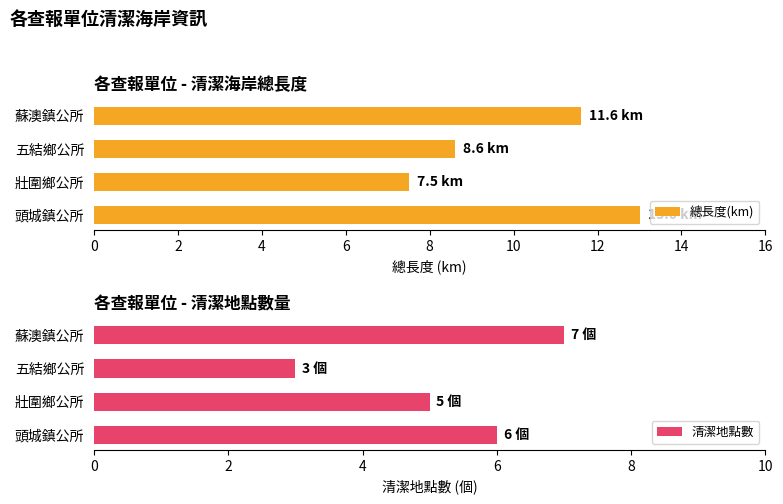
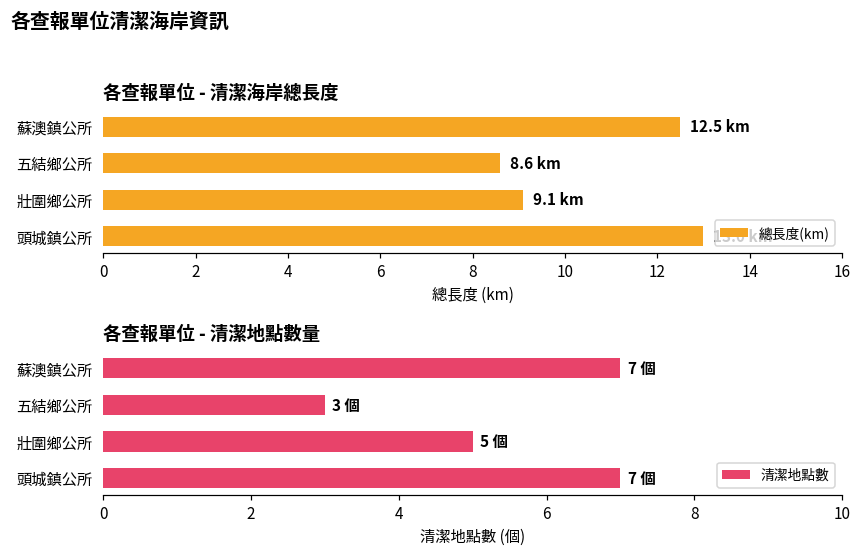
  {
    "各查報單位 - 清潔海岸總長度": {
-     "蘇澳鎮公所": 11.6,
+     "蘇澳鎮公所": 12.5,
      "五結鄉公所": 8.6,
-     "壯圍鄉公所": 7.5
+     "壯圍鄉公所": 9.1
    },
    "各查報單位 - 清潔地點數量": {
      "蘇澳鎮公所": 7,
      "五結鄉公所": 3,
      "壯圍鄉公所": 5,
-     "頭城鎮公所": 6
+     "頭城鎮公所": 7
    }
  }
